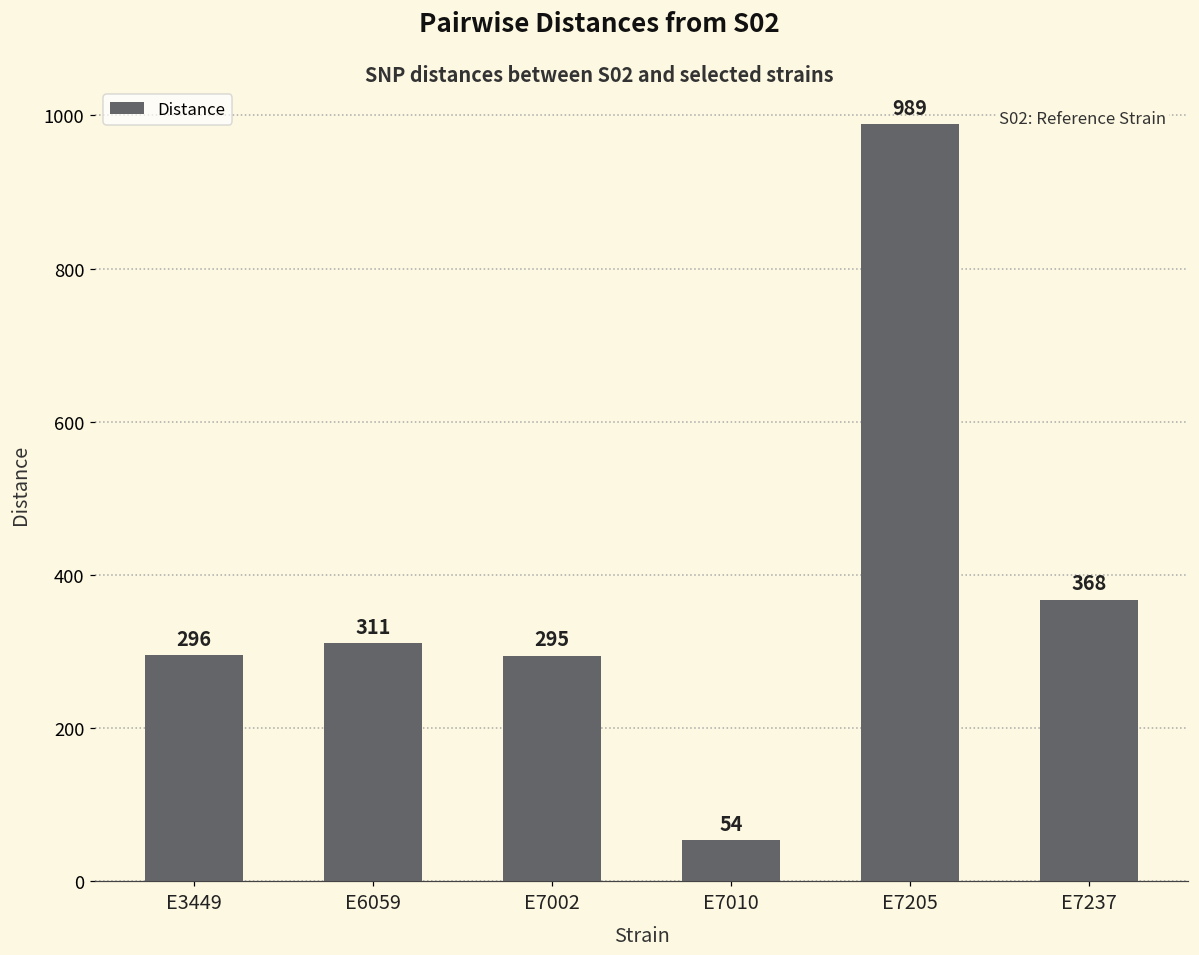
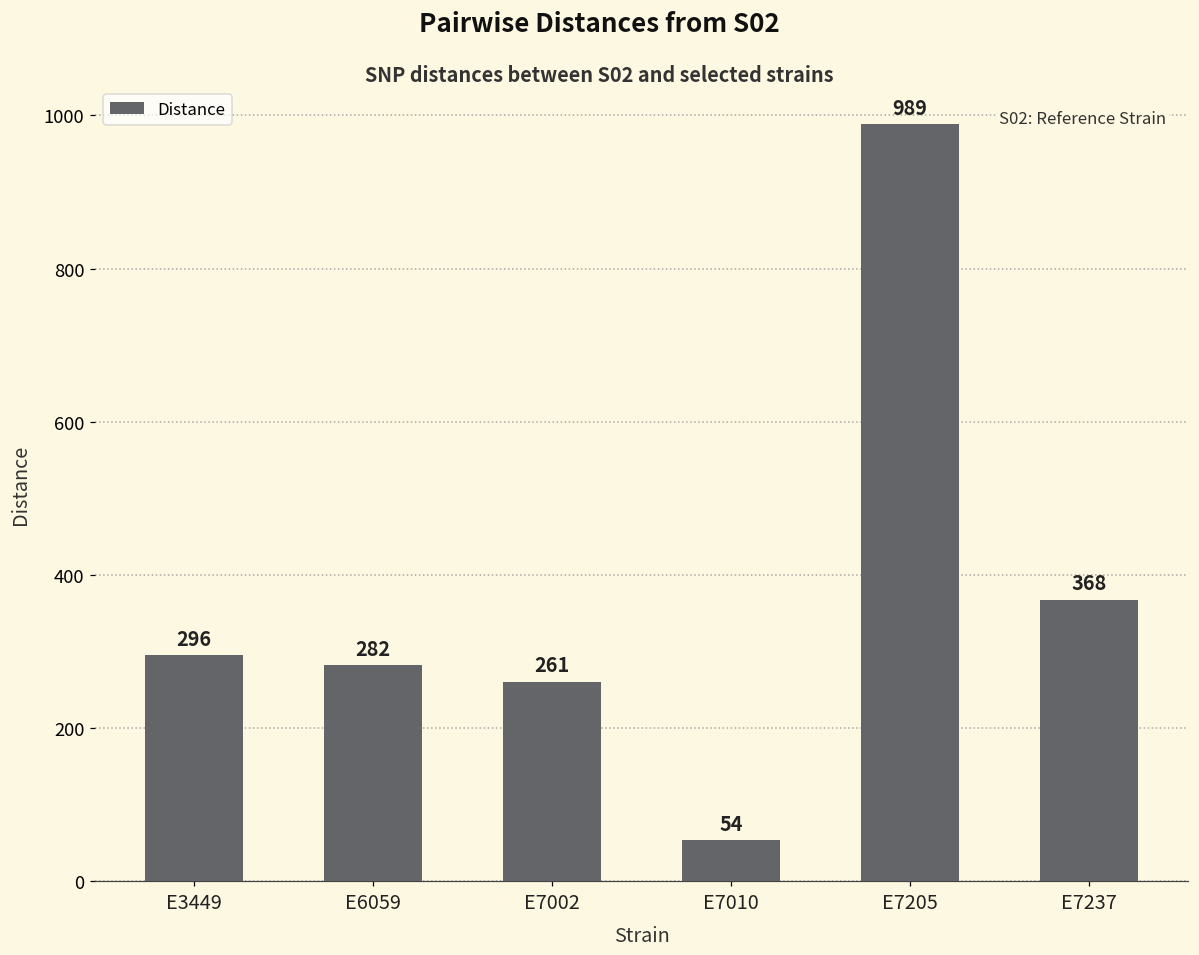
  {
    "E3449": 296,
-   "E6059": 311,
-   "E7002": 295,
+   "E6059": 282,
+   "E7002": 261,
    "E7010": 54,
    "E7205": 989,
    "E7237": 368
  }
